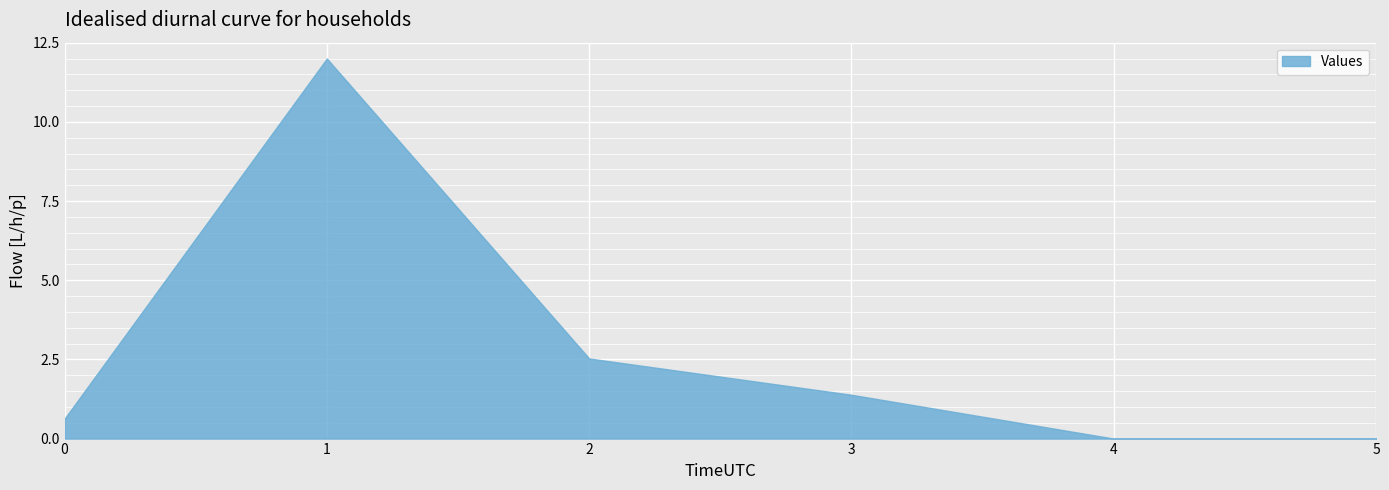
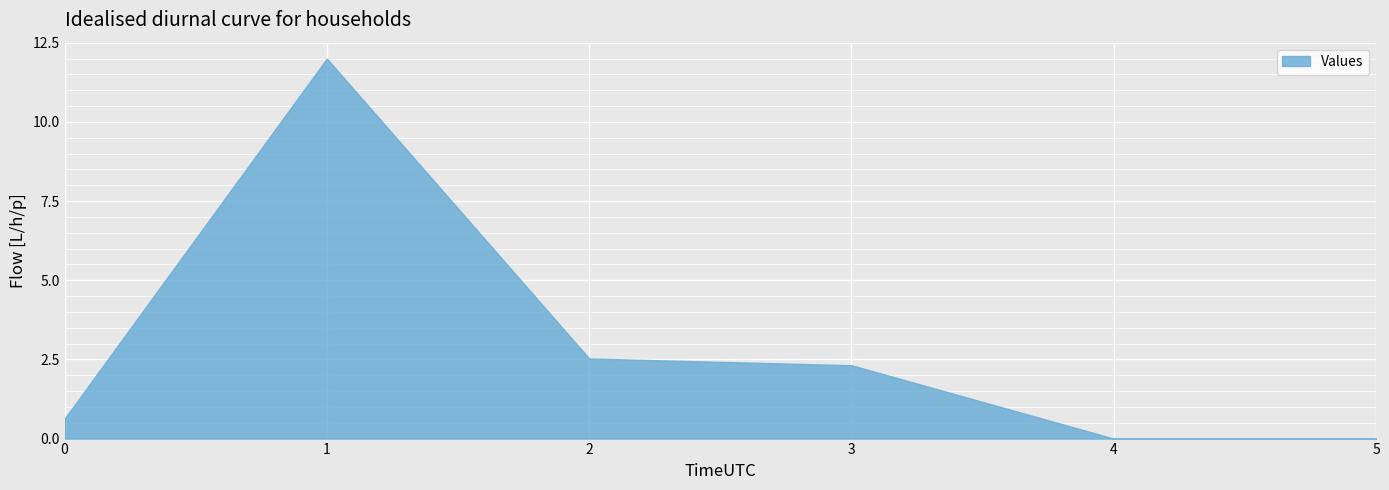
  {
    "0": 0.6,
    "1": 12.0,
    "2": 2.5,
-   "3": 1.4,
+   "3": 2.3,
    "4": 0.0,
    "5": 0.0
  }
